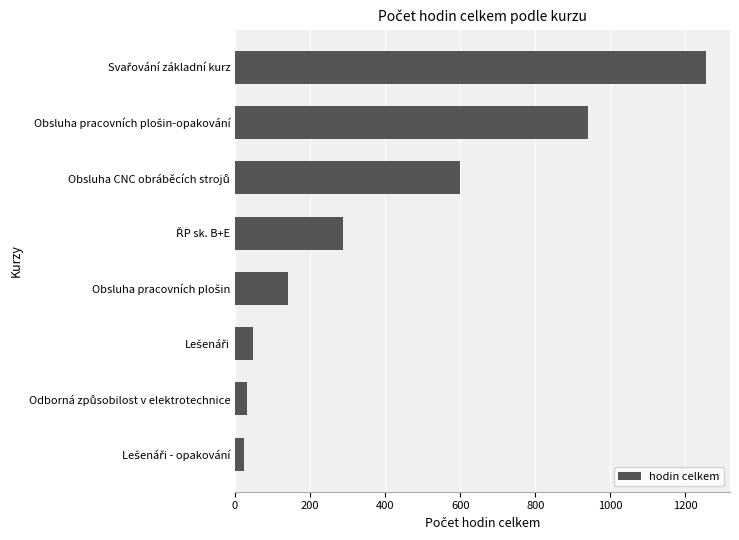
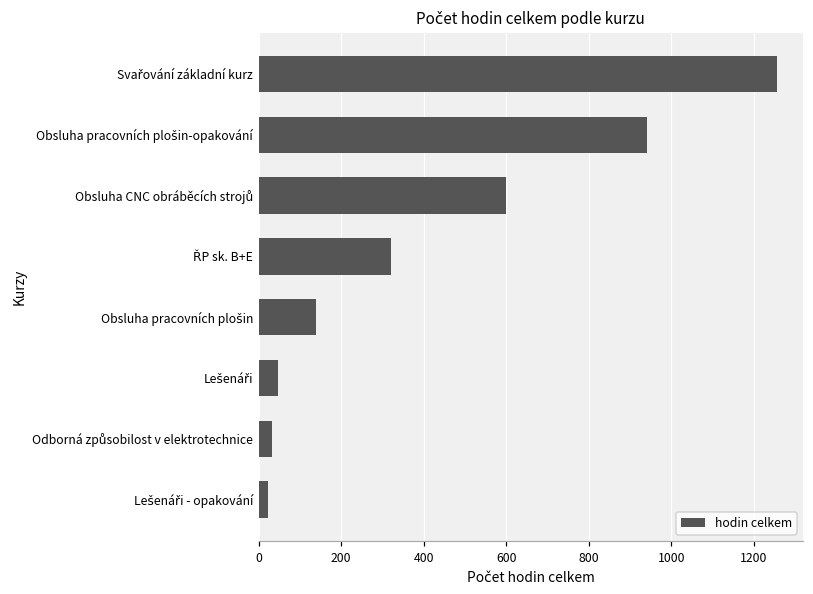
  {
    "Svařování základní kurz": 1260,
    "Obsluha pracovních plošin-opakování": 940,
    "Obsluha CNC obráběcích strojů": 600,
-   "ŘP sk. B+E": 290,
+   "ŘP sk. B+E": 320,
    "Obsluha pracovních plošin": 140,
    "Lešenáři": 50,
    "Odborná způsobilost v elektrotechnice": 30,
    "Lešenáři - opakování": 20
  }
